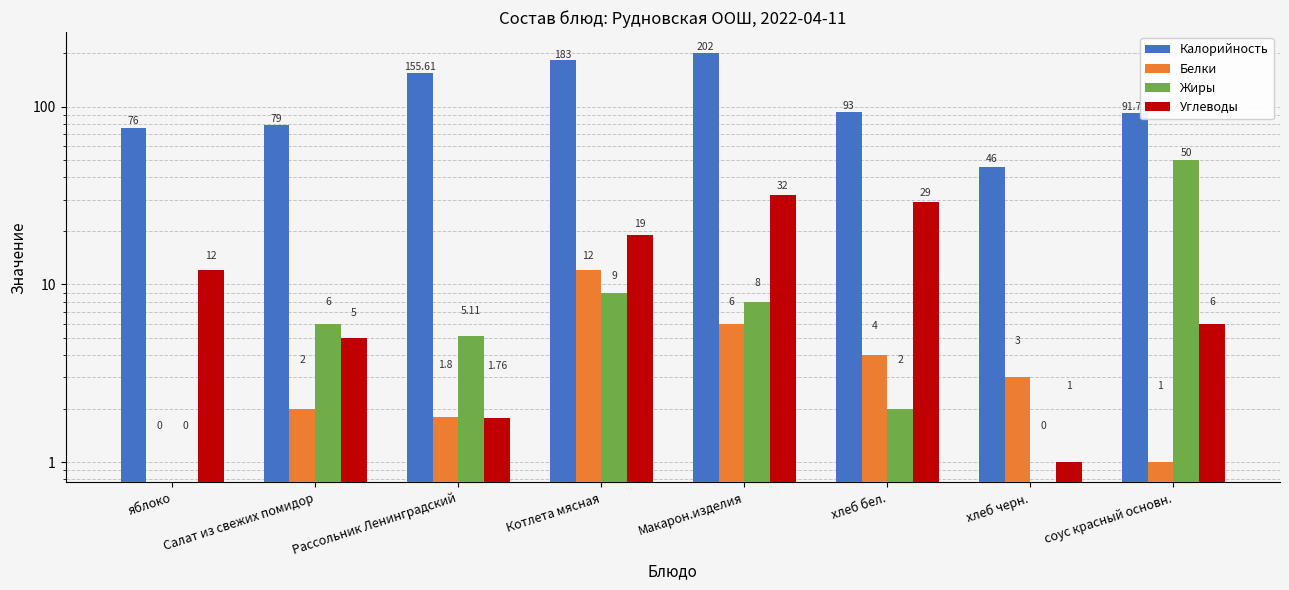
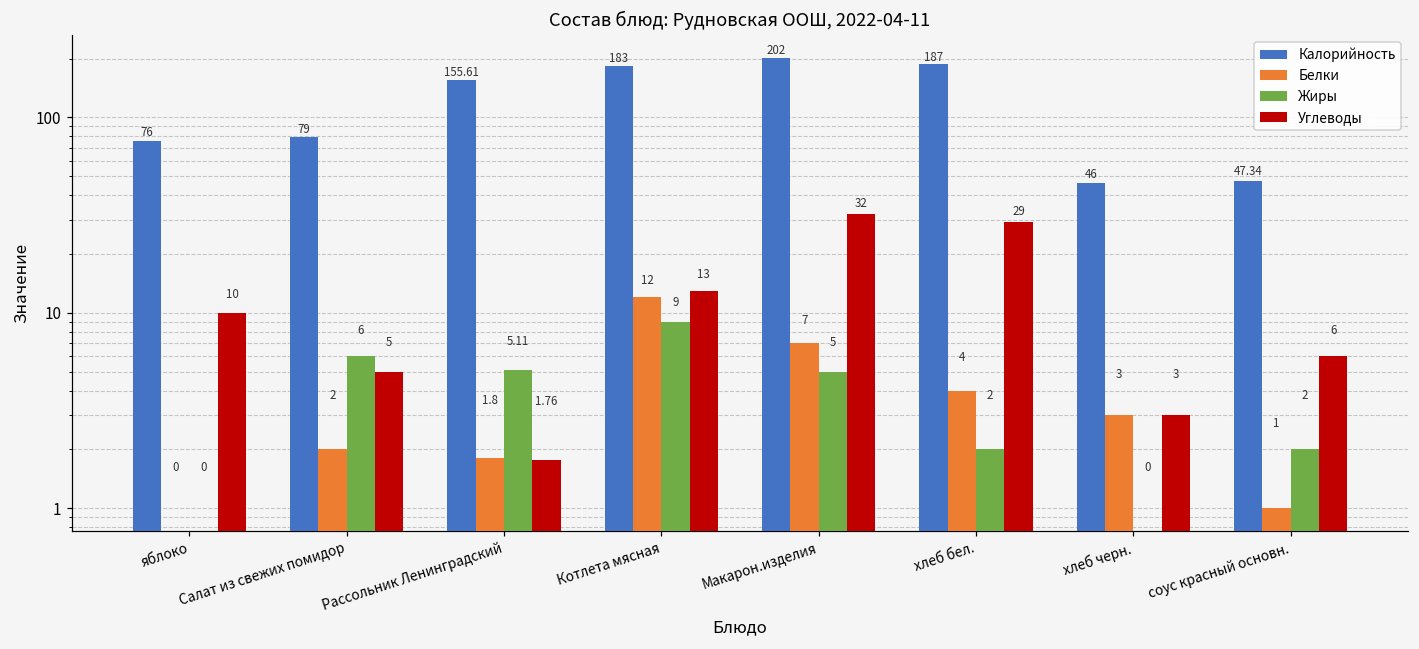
  {
    "Калорийность": {
      "яблоко": 76,
      "Салат из свежих помидор": 79,
      "Рассольник Ленинградский": 155.61,
      "Котлета мясная": 183,
      "Макарон.изделия": 202,
-     "хлеб бел.": 93,
+     "хлеб бел.": 187,
      "хлеб черн.": 46,
-     "соус красный основн.": 90
+     "соус красный основн.": 47
    },
    "Белки": {
      "Котлета мясная": 12,
-     "Макарон.изделия": 6,
+     "Макарон.изделия": 7,
      "хлеб бел.": 4
    },
    "Жиры": {
      "Салат из свежих помидор": 6,
      "Рассольник Ленинградский": 5.11,
      "Котлета мясная": 9,
-     "Макарон.изделия": 8,
-     "соус красный основн.": 50
+     "Макарон.изделия": 5,
+     "соус красный основн.": 2
    },
    "Углеводы": {
-     "яблоко": 12,
+     "яблоко": 10,
      "Салат из свежих помидор": 5,
-     "Котлета мясная": 19,
+     "Котлета мясная": 13,
      "Макарон.изделия": 32,
      "хлеб бел.": 29,
-     "хлеб черн.": 1,
+     "хлеб черн.": 3,
      "соус красный основн.": 6
    }
  }
